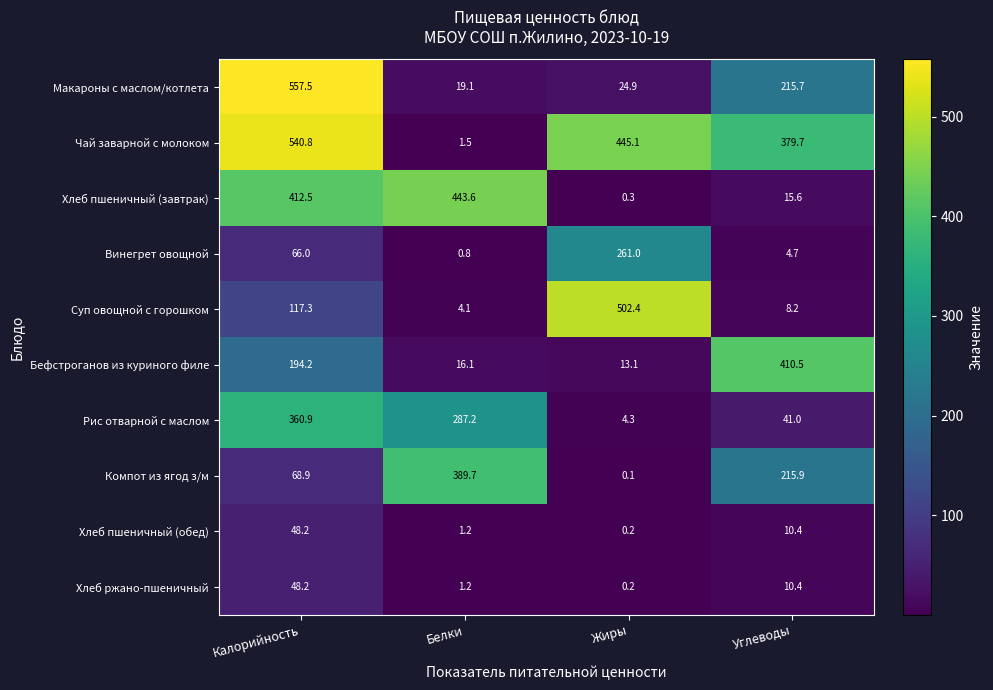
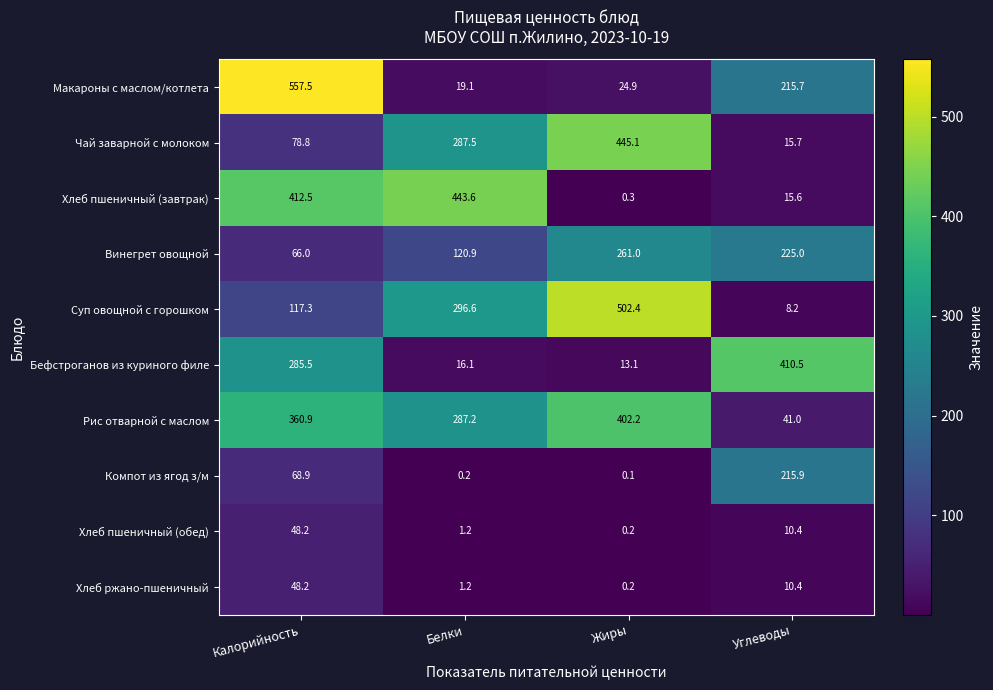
  {
    "Макароны с маслом/котлета": {
      "Калорийность": 557.5,
      "Белки": 19.1,
      "Жиры": 24.9,
      "Углеводы": 215.7
    },
    "Чай заварной с молоком": {
-     "Калорийность": 540.8,
-     "Белки": 1.5,
+     "Калорийность": 78.8,
+     "Белки": 287.5,
      "Жиры": 445.1,
-     "Углеводы": 379.7
+     "Углеводы": 15.7
    },
    "Хлеб пшеничный (завтрак)": {
      "Калорийность": 412.5,
      "Белки": 443.6,
      "Жиры": 0.3,
      "Углеводы": 15.6
    },
    "Винегрет овощной": {
      "Калорийность": 66.0,
-     "Белки": 0.8,
+     "Белки": 120.9,
      "Жиры": 261.0,
-     "Углеводы": 4.7
+     "Углеводы": 225.0
    },
    "Суп овощной с горошком": {
      "Калорийность": 117.3,
-     "Белки": 4.1,
+     "Белки": 296.6,
      "Жиры": 502.4,
      "Углеводы": 8.2
    },
    "Бефстроганов из куриного филе": {
-     "Калорийность": 194.2,
+     "Калорийность": 285.5,
      "Белки": 16.1,
      "Жиры": 13.1,
      "Углеводы": 410.5
    },
    "Рис отварной с маслом": {
      "Калорийность": 360.9,
      "Белки": 287.2,
-     "Жиры": 4.3,
+     "Жиры": 402.2,
      "Углеводы": 41.0
    },
    "Компот из ягод з/м": {
      "Калорийность": 68.9,
-     "Белки": 389.7,
+     "Белки": 0.2,
      "Жиры": 0.1,
      "Углеводы": 215.9
    },
    "Хлеб пшеничный (обед)": {
      "Калорийность": 48.2,
      "Белки": 1.2,
      "Жиры": 0.2,
      "Углеводы": 10.4
    },
    "Хлеб ржано-пшеничный": {
      "Калорийность": 48.2,
      "Белки": 1.2,
      "Жиры": 0.2,
      "Углеводы": 10.4
    }
  }
